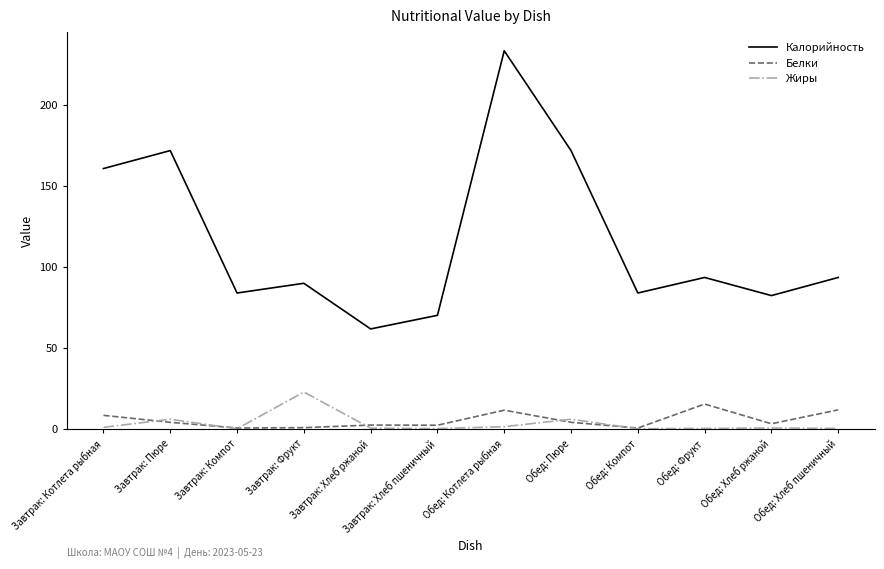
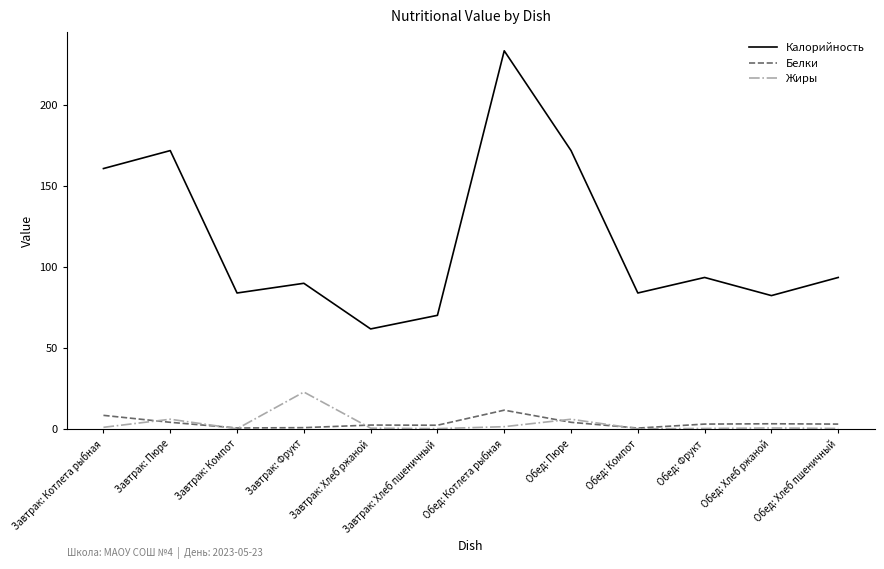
  {
    "Калорийность": {
      "Завтрак: Котлета рыбная": 161,
      "Завтрак: Пюре": 172,
      "Завтрак: Компот": 84,
      "Завтрак: Фрукт": 90,
      "Завтрак: Хлеб ржаной": 62,
      "Завтрак: Хлеб пшеничный": 70,
      "Обед: Котлета рыбная": 234,
      "Обед: Пюре": 172,
      "Обед: Компот": 84,
      "Обед: Фрукт": 94,
      "Обед: Хлеб ржаной": 82,
      "Обед: Хлеб пшеничный": 94
    },
    "Белки": {
      "Завтрак: Котлета рыбная": 8,
      "Завтрак: Пюре": 4,
      "Завтрак: Фрукт": 1,
      "Завтрак: Хлеб ржаной": 2,
      "Завтрак: Хлеб пшеничный": 2,
      "Обед: Котлета рыбная": 12,
      "Обед: Пюре": 4,
-     "Обед: Фрукт": 15,
+     "Обед: Фрукт": 3,
      "Обед: Хлеб ржаной": 3,
-     "Обед: Хлеб пшеничный": 12
+     "Обед: Хлеб пшеничный": 3
    },
    "Жиры": {
      "Завтрак: Котлета рыбная": 1,
      "Завтрак: Пюре": 6,
      "Завтрак: Фрукт": 23,
      "Завтрак: Хлеб ржаной": 1,
      "Завтрак: Хлеб пшеничный": 0,
      "Обед: Котлета рыбная": 1,
      "Обед: Пюре": 6,
      "Обед: Фрукт": 0,
      "Обед: Хлеб ржаной": 1,
      "Обед: Хлеб пшеничный": 0
    }
  }
